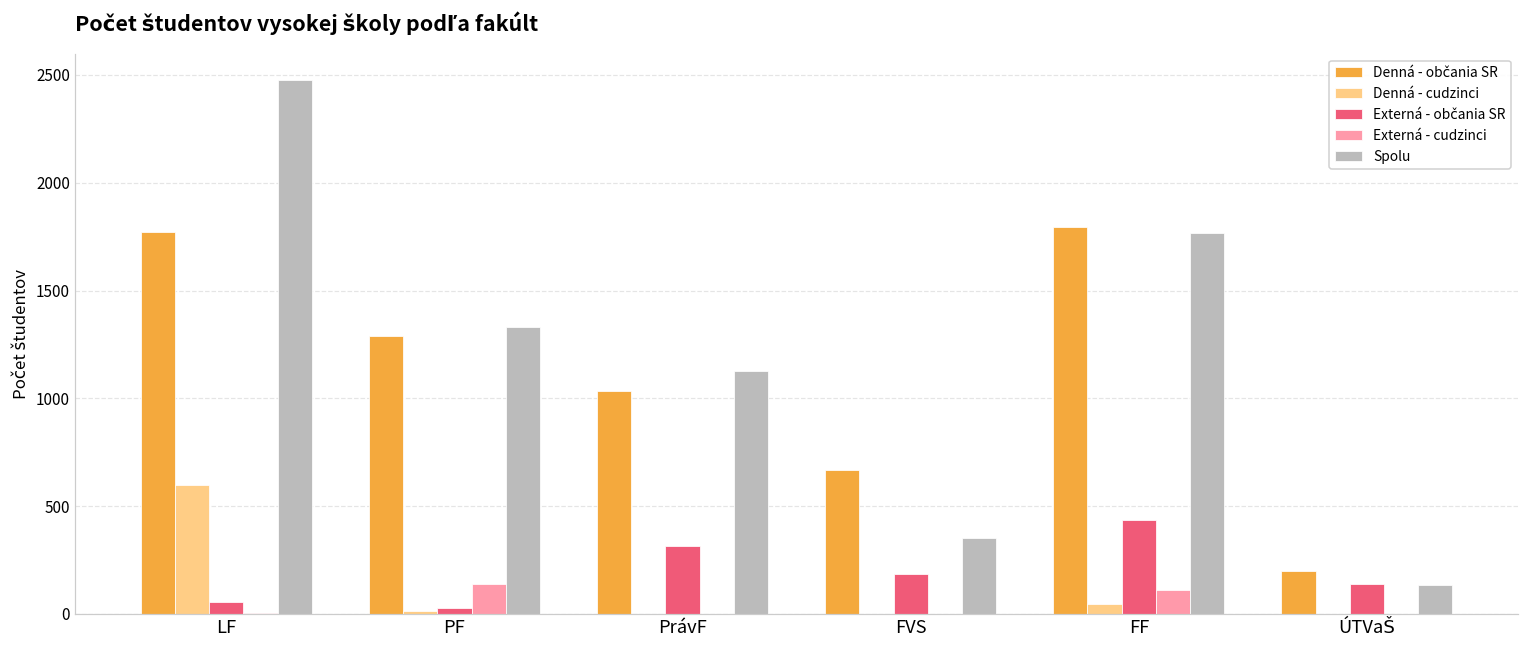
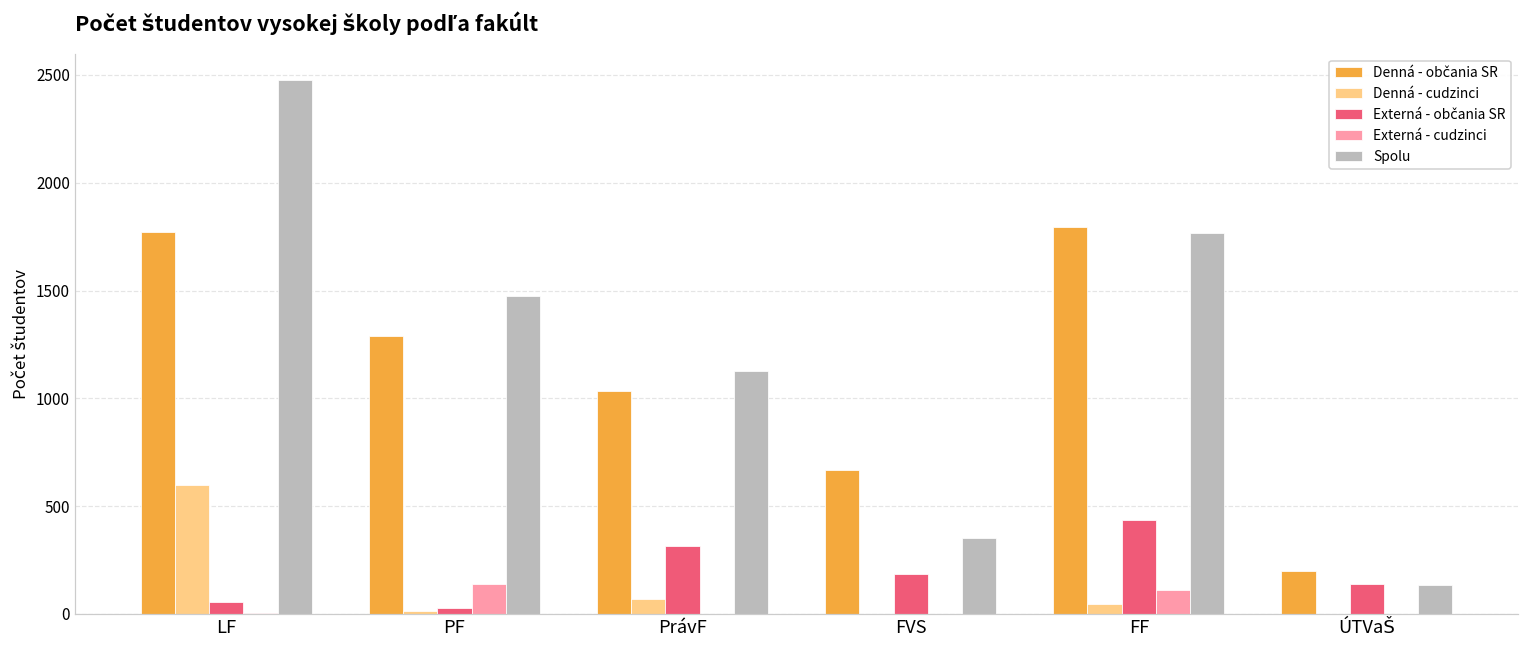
  {
    "Denná - občania SR": {
      "LF": 1770,
      "PF": 1290,
      "PrávF": 1030,
      "FVS": 670,
      "FF": 1790,
      "ÚTVaŠ": 200
    },
    "Denná - cudzinci": {
      "LF": 600,
      "PF": 10,
-     "PrávF": 0,
+     "PrávF": 70,
      "FVS": 0,
      "FF": 50
    },
    "Externá - občania SR": {
      "LF": 60,
      "PF": 30,
      "PrávF": 320,
      "FVS": 190,
      "FF": 440,
      "ÚTVaŠ": 140
    },
    "Externá - cudzinci": {
      "PF": 140,
      "PrávF": 0,
      "FF": 110,
      "ÚTVaŠ": 0
    },
    "Spolu": {
      "LF": 2480,
-     "PF": 1330,
+     "PF": 1480,
      "PrávF": 1130,
      "FVS": 350,
      "FF": 1770,
      "ÚTVaŠ": 140
    }
  }
